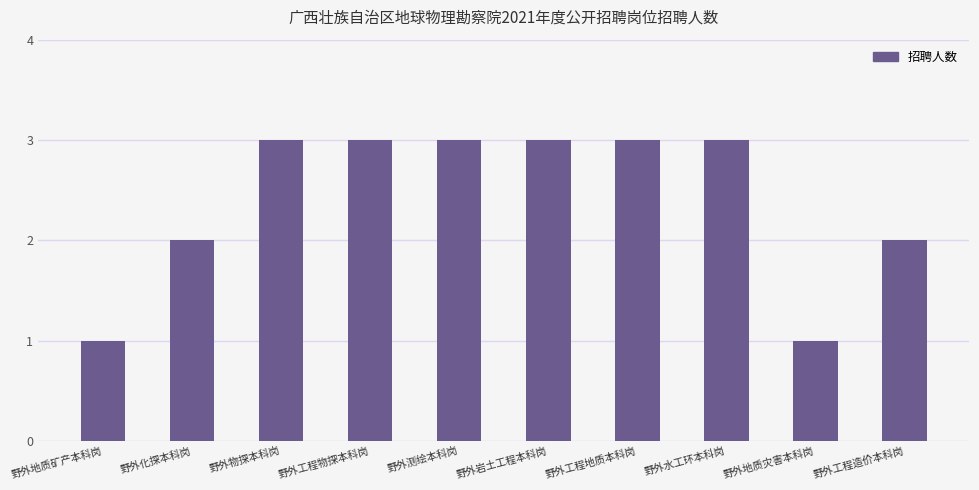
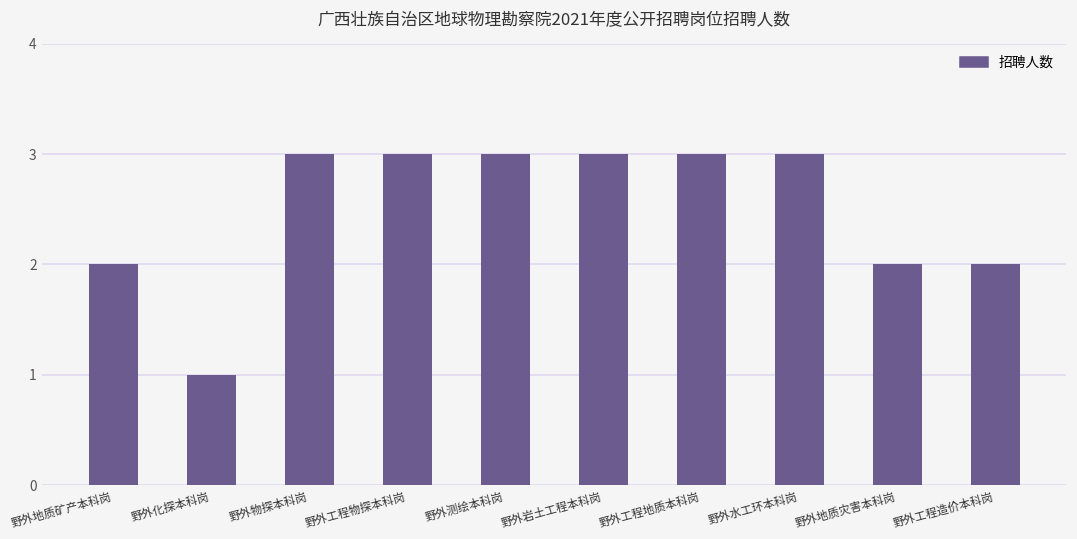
  {
-   "野外地质矿产本科岗": 1,
-   "野外化探本科岗": 2,
+   "野外地质矿产本科岗": 2,
+   "野外化探本科岗": 1,
    "野外物探本科岗": 3,
    "野外工程物探本科岗": 3,
    "野外测绘本科岗": 3,
    "野外岩土工程本科岗": 3,
    "野外工程地质本科岗": 3,
    "野外水工环本科岗": 3,
-   "野外地质灾害本科岗": 1,
+   "野外地质灾害本科岗": 2,
    "野外工程造价本科岗": 2
  }
